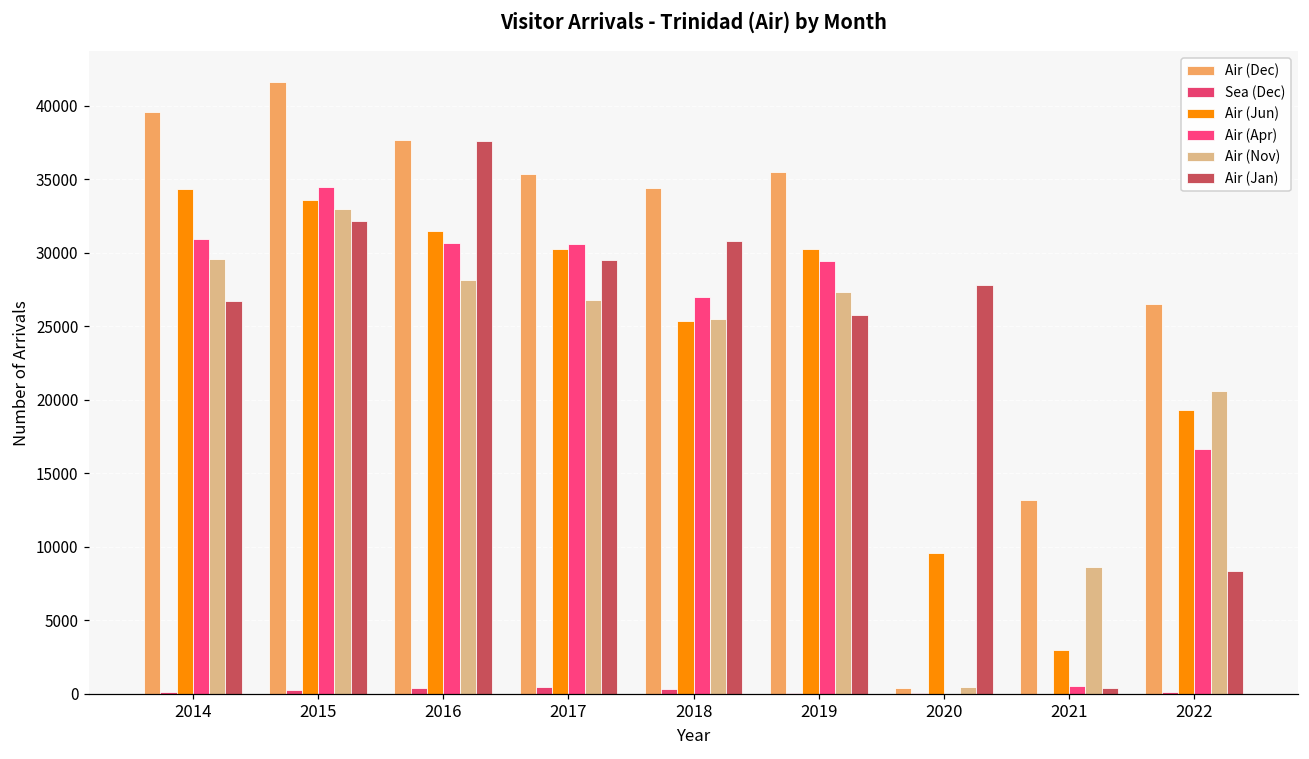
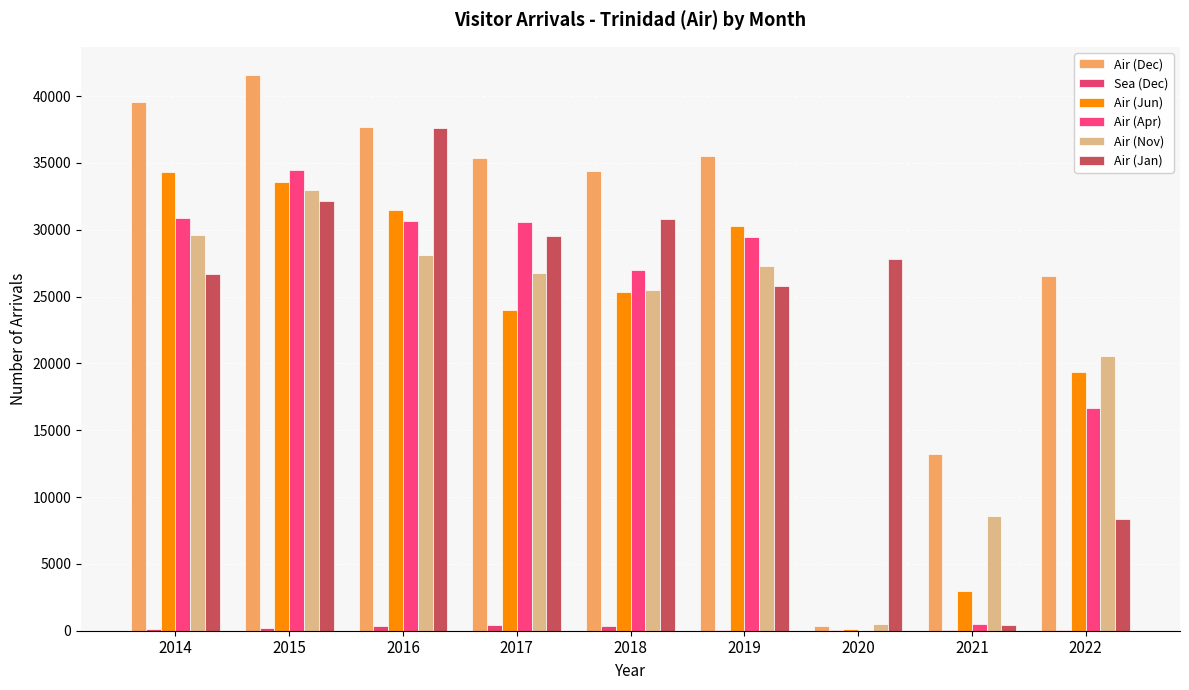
  {
    "Air (Jun)": {
      "2014": 34300,
      "2015": 33600,
      "2016": 31500,
-     "2017": 30300,
+     "2017": 24000,
      "2018": 25300,
      "2019": 30300,
-     "2020": 9600,
+     "2020": 100,
      "2021": 3000,
      "2022": 19300
    }
  }
